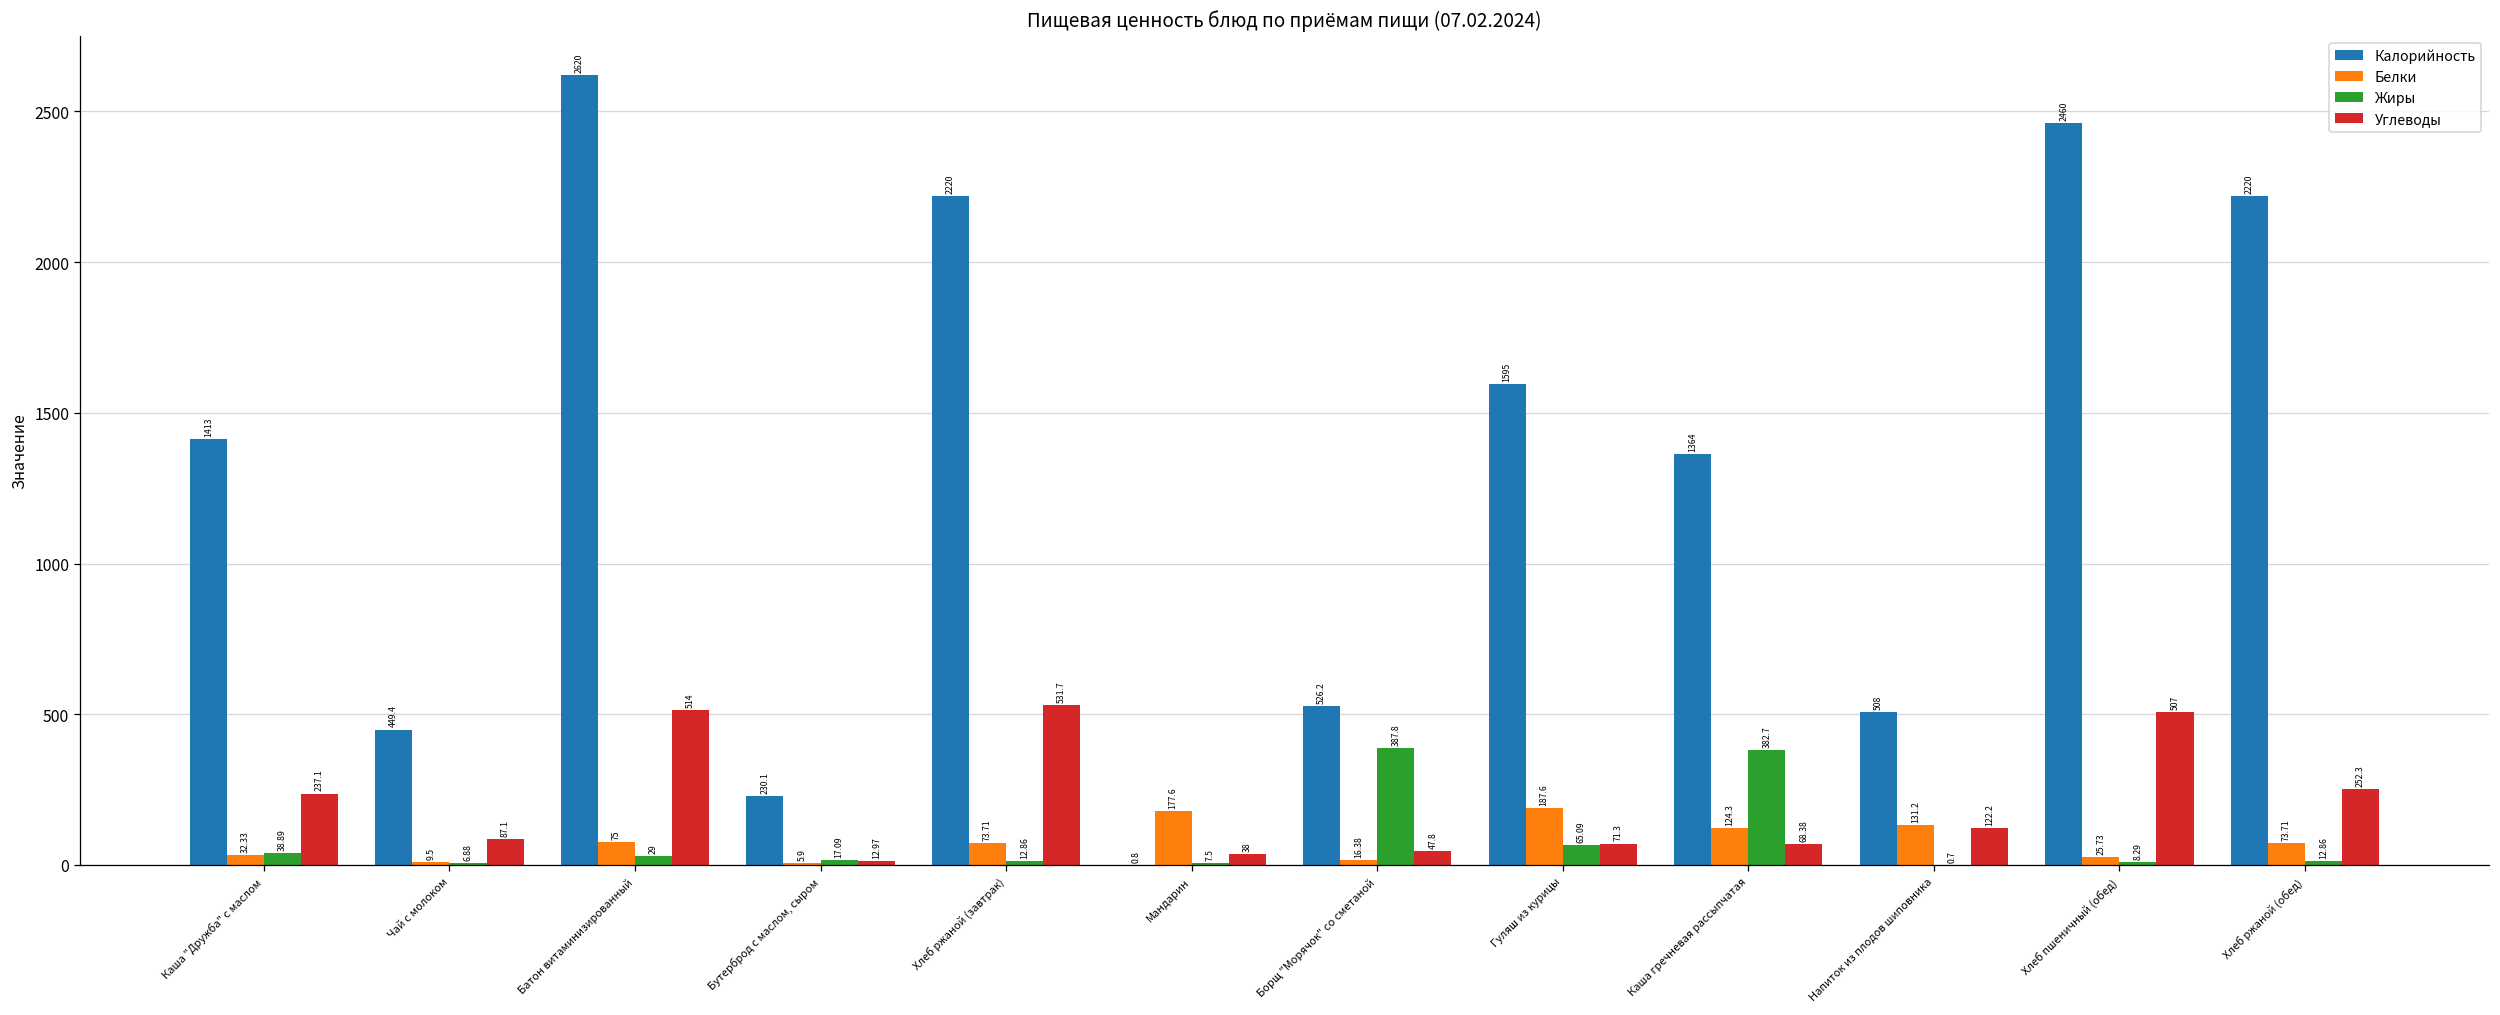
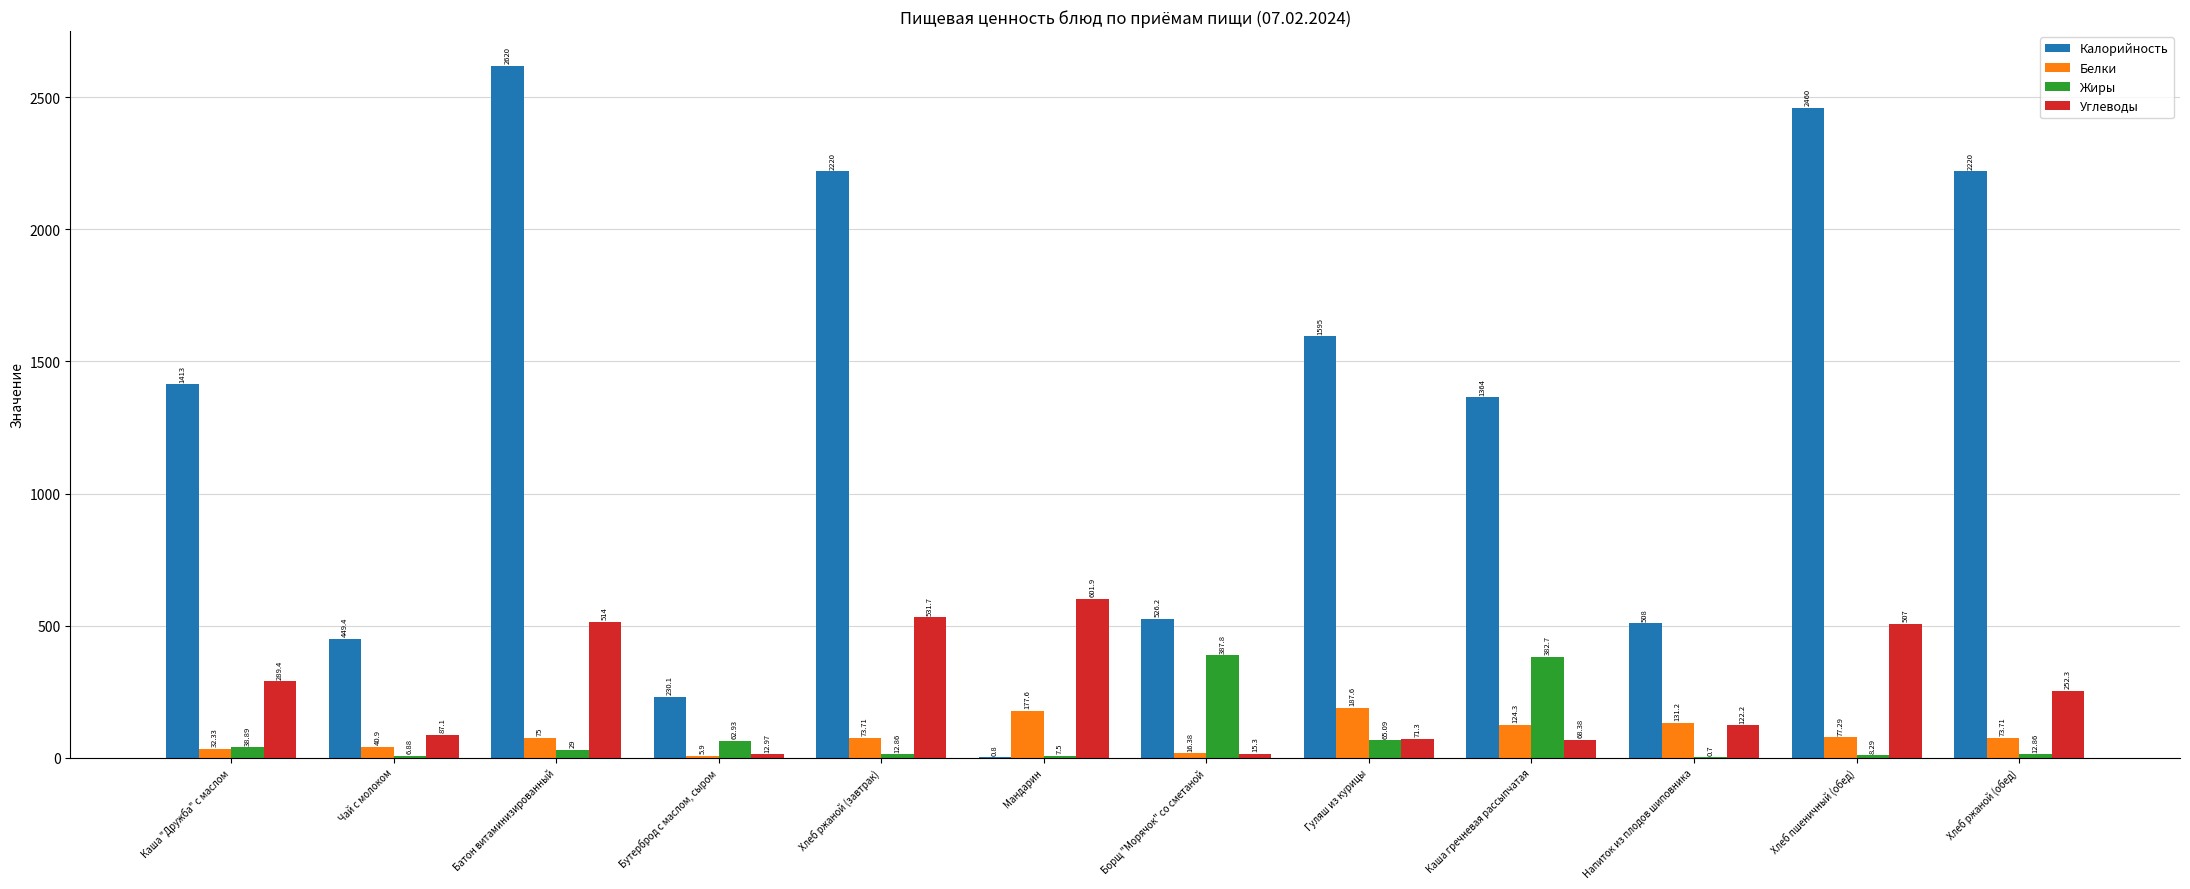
  {
    "Калорийность": {
      "Каша \"Дружба\" с маслом": 1413,
      "Чай с молоком": 449.4,
      "Батон витаминизированный": 2620,
      "Бутерброд с маслом, сыром": 230.1,
      "Хлеб ржаной (завтрак)": 2220,
      "Мандарин": 0.8,
      "Борщ \"Морячок\" со сметаной": 526.2,
      "Гуляш из курицы": 1595,
      "Каша гречневая рассыпчатая": 1364,
      "Напиток из плодов шиповника": 508,
      "Хлеб пшеничный (обед)": 2460,
      "Хлеб ржаной (обед)": 2220
    },
    "Белки": {
      "Каша \"Дружба\" с маслом": 32.33,
-     "Чай с молоком": 9.5,
+     "Чай с молоком": 40.9,
      "Батон витаминизированный": 75,
      "Бутерброд с маслом, сыром": 5.9,
      "Хлеб ржаной (завтрак)": 73.71,
      "Мандарин": 177.6,
      "Борщ \"Морячок\" со сметаной": 16.38,
      "Гуляш из курицы": 187.6,
      "Каша гречневая рассыпчатая": 124.3,
      "Напиток из плодов шиповника": 131.2,
-     "Хлеб пшеничный (обед)": 25.73,
+     "Хлеб пшеничный (обед)": 77.29,
      "Хлеб ржаной (обед)": 73.71
    },
    "Жиры": {
      "Каша \"Дружба\" с маслом": 38.89,
      "Чай с молоком": 6.88,
      "Батон витаминизированный": 29,
-     "Бутерброд с маслом, сыром": 17.09,
+     "Бутерброд с маслом, сыром": 62.93,
      "Хлеб ржаной (завтрак)": 12.86,
      "Мандарин": 7.5,
      "Борщ \"Морячок\" со сметаной": 387.8,
      "Гуляш из курицы": 65.09,
      "Каша гречневая рассыпчатая": 382.7,
      "Напиток из плодов шиповника": 0.7,
      "Хлеб пшеничный (обед)": 8.29,
      "Хлеб ржаной (обед)": 12.86
    },
    "Углеводы": {
-     "Каша \"Дружба\" с маслом": 237.1,
+     "Каша \"Дружба\" с маслом": 289.4,
      "Чай с молоком": 87.1,
      "Батон витаминизированный": 514,
      "Бутерброд с маслом, сыром": 12.97,
      "Хлеб ржаной (завтрак)": 531.7,
-     "Мандарин": 38,
-     "Борщ \"Морячок\" со сметаной": 47.8,
+     "Мандарин": 601.9,
+     "Борщ \"Морячок\" со сметаной": 15.3,
      "Гуляш из курицы": 71.3,
      "Каша гречневая рассыпчатая": 68.38,
      "Напиток из плодов шиповника": 122.2,
      "Хлеб пшеничный (обед)": 507,
      "Хлеб ржаной (обед)": 252.3
    }
  }
